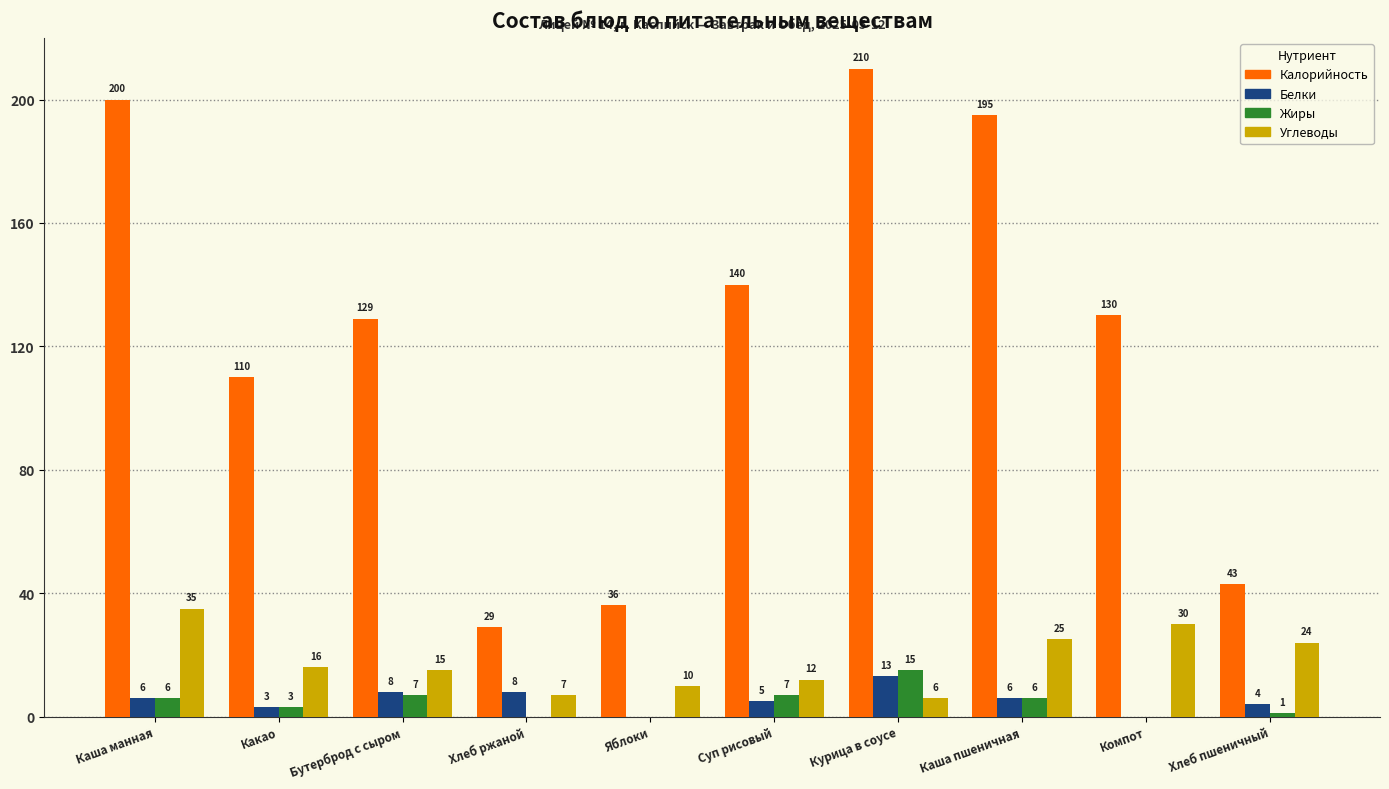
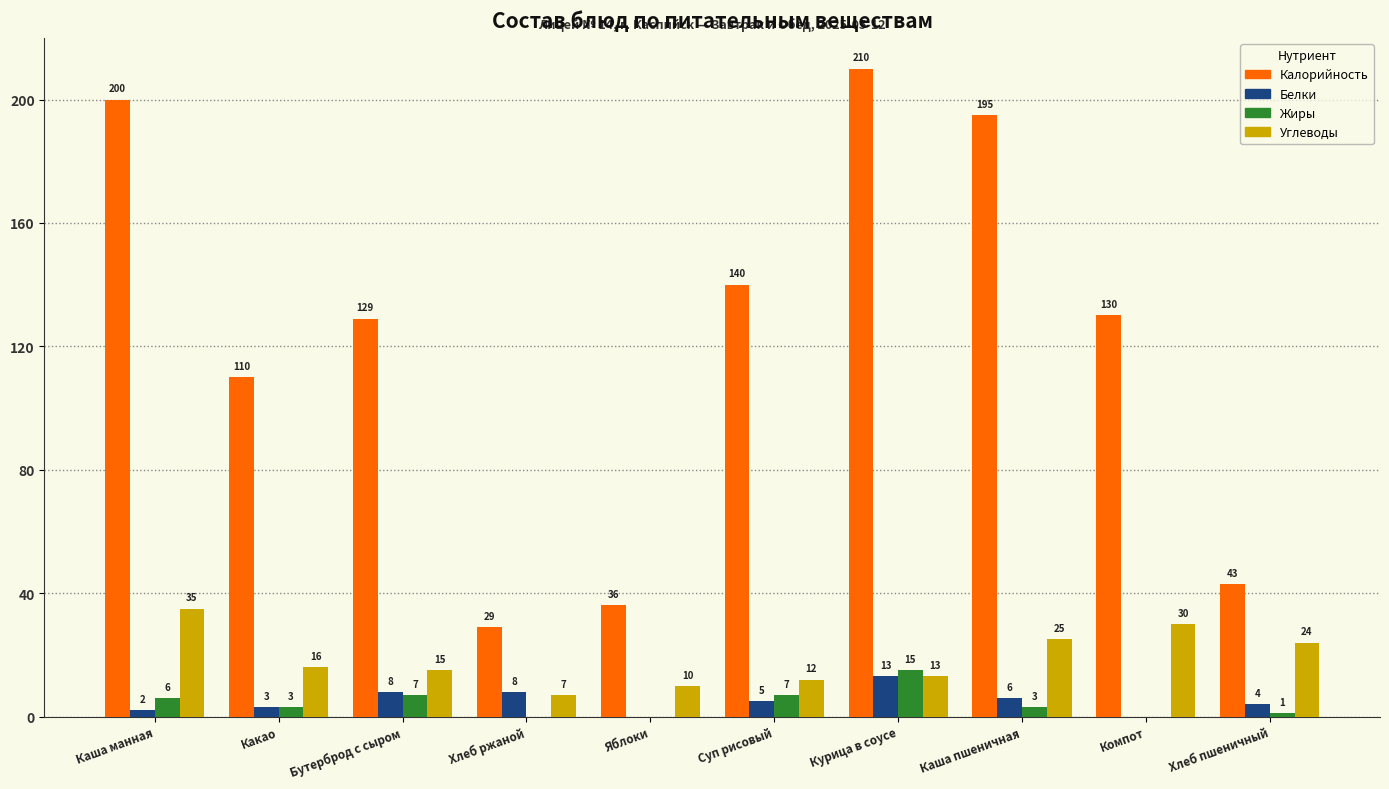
  {
    "Калорийность": {
      "Каша манная": 200,
      "Какао": 110,
      "Бутерброд с сыром": 129,
      "Хлеб ржаной": 29,
      "Яблоки": 36,
      "Суп рисовый": 140,
      "Курица в соусе": 210,
      "Каша пшеничная": 195,
      "Компот": 130,
      "Хлеб пшеничный": 43
    },
    "Белки": {
-     "Каша манная": 6,
+     "Каша манная": 2,
      "Какао": 3,
      "Бутерброд с сыром": 8,
      "Хлеб ржаной": 8,
      "Суп рисовый": 5,
      "Курица в соусе": 13,
      "Каша пшеничная": 6,
      "Хлеб пшеничный": 4
    },
    "Жиры": {
      "Каша манная": 6,
      "Какао": 3,
      "Бутерброд с сыром": 7,
      "Суп рисовый": 7,
      "Курица в соусе": 15,
-     "Каша пшеничная": 6,
+     "Каша пшеничная": 3,
      "Хлеб пшеничный": 1
    },
    "Углеводы": {
      "Каша манная": 35,
      "Какао": 16,
      "Бутерброд с сыром": 15,
      "Хлеб ржаной": 7,
      "Яблоки": 10,
      "Суп рисовый": 12,
-     "Курица в соусе": 6,
+     "Курица в соусе": 13,
      "Каша пшеничная": 25,
      "Компот": 30,
      "Хлеб пшеничный": 24
    }
  }
